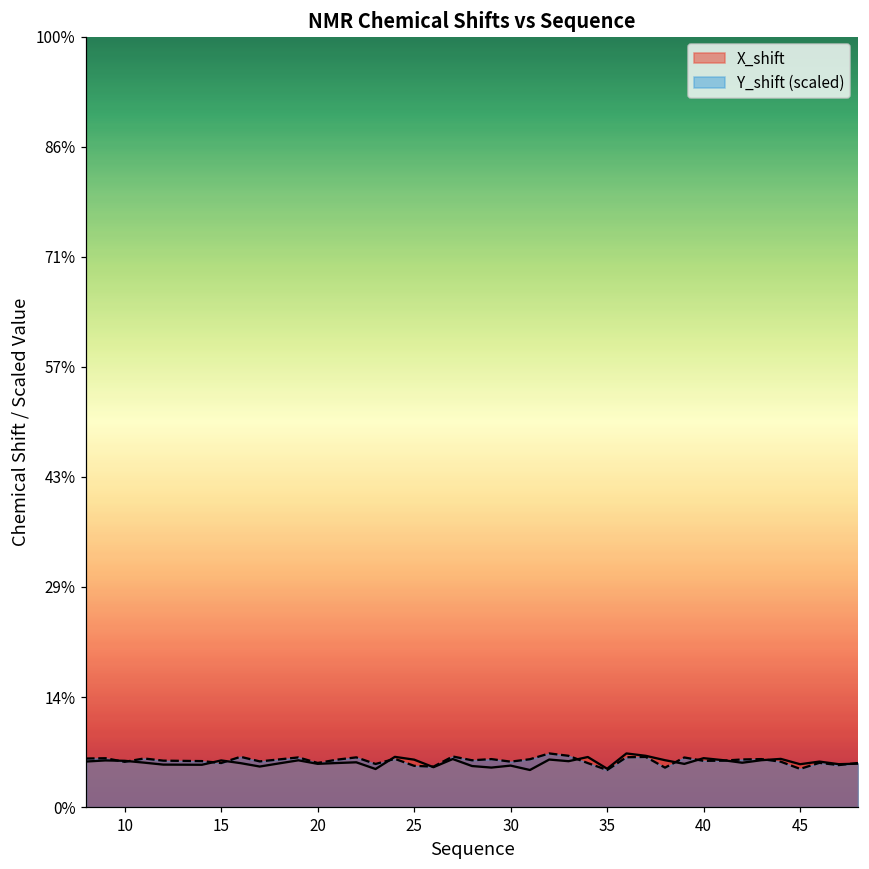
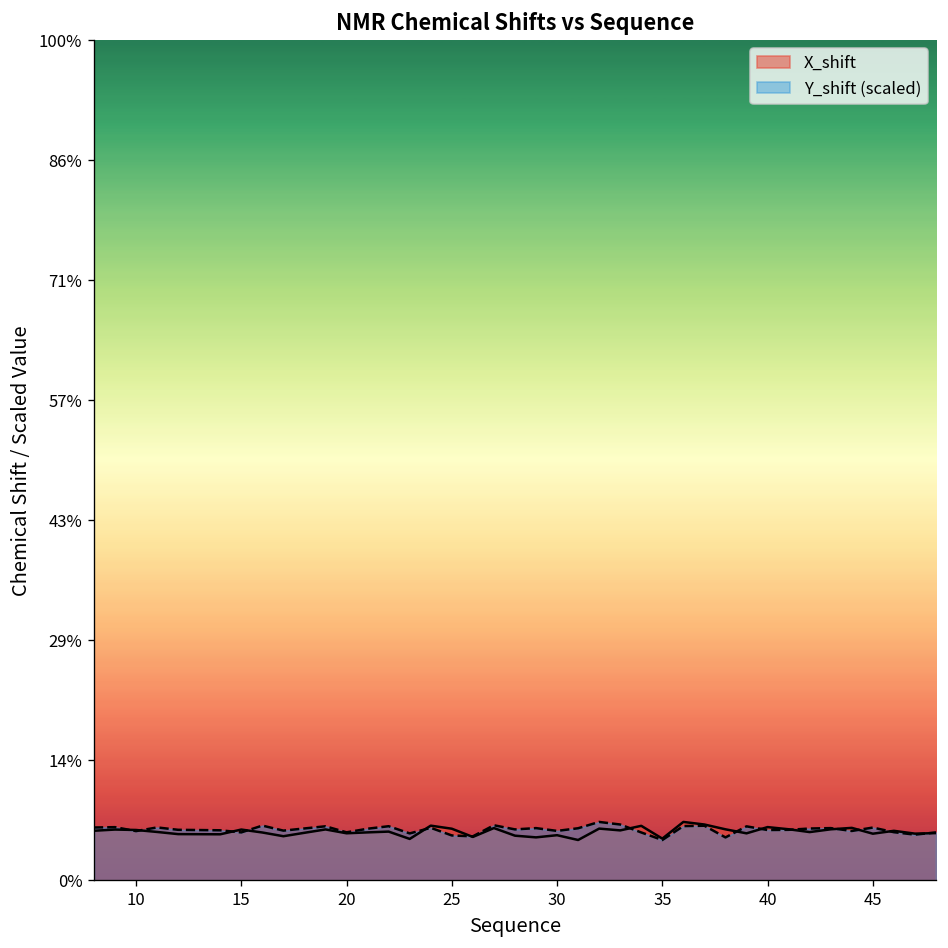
  {
    "X_shift": {
      "25": "6%",
      "30": "5%",
      "45": "6%"
    },
    "Y_shift (scaled)": {
      "25": "5%",
      "30": "6%",
-     "45": "5%"
+     "45": "6%"
    }
  }
